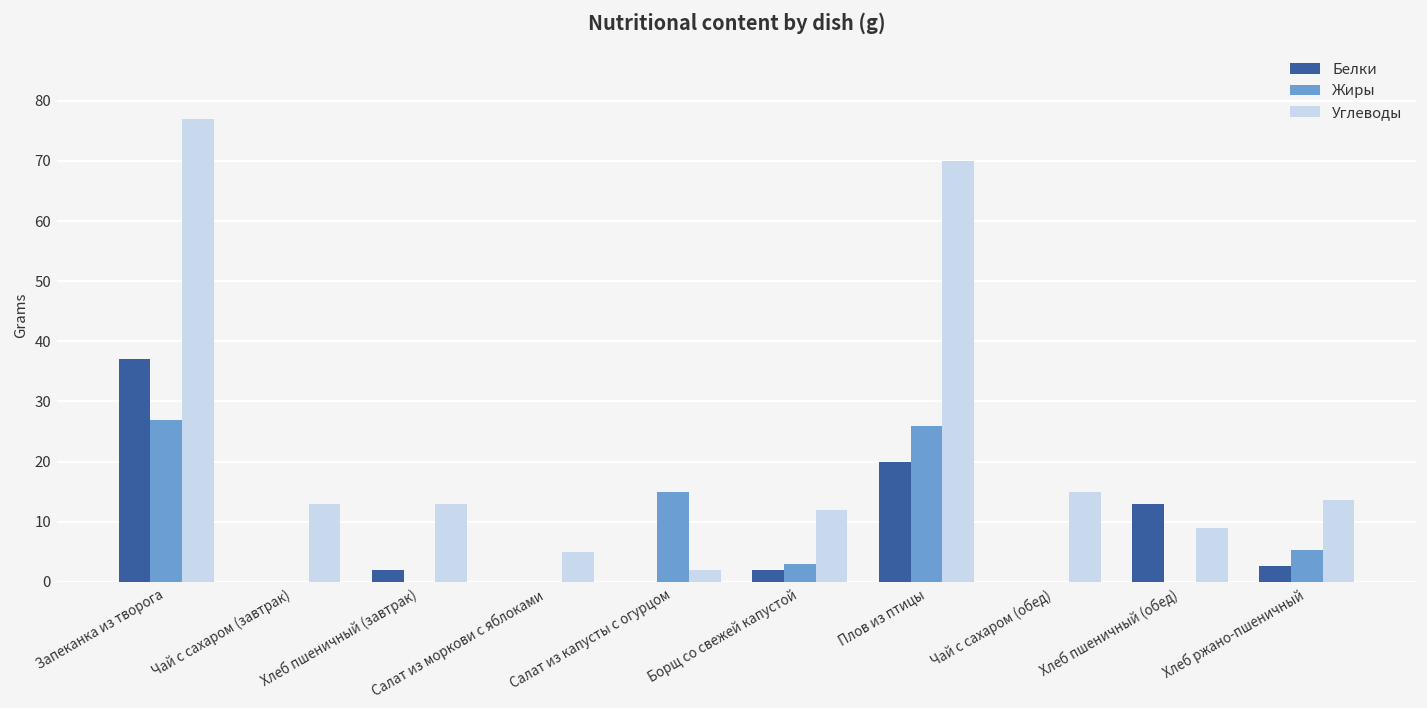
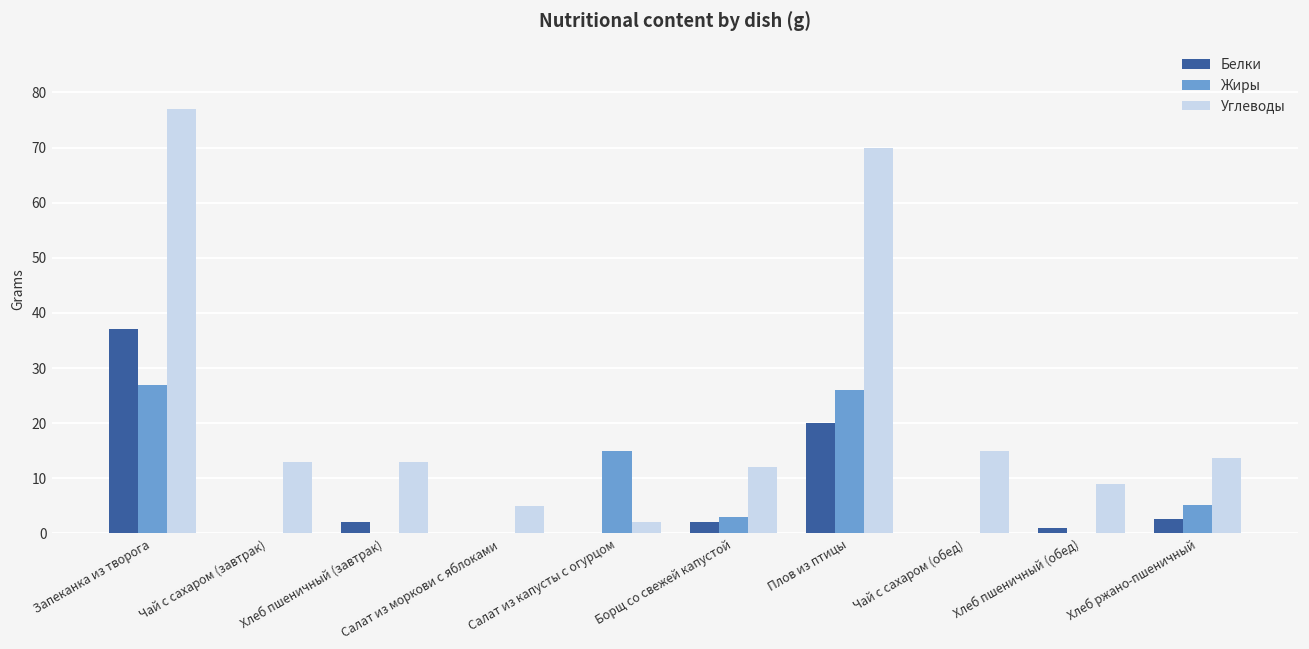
  {
    "Белки": {
      "Запеканка из творога": 37,
      "Чай с сахаром (завтрак)": 0,
      "Хлеб пшеничный (завтрак)": 2,
      "Салат из моркови с яблоками": 0,
      "Салат из капусты с огурцом": 0,
      "Борщ со свежей капустой": 2,
      "Плов из птицы": 20,
      "Чай с сахаром (обед)": 0,
-     "Хлеб пшеничный (обед)": 13,
+     "Хлеб пшеничный (обед)": 1,
      "Хлеб ржано-пшеничный": 3
    },
    "Жиры": {
      "Запеканка из творога": 27,
      "Чай с сахаром (завтрак)": 0,
      "Хлеб пшеничный (завтрак)": 0,
      "Салат из моркови с яблоками": 0,
      "Салат из капусты с огурцом": 15,
      "Борщ со свежей капустой": 3,
      "Плов из птицы": 26,
      "Чай с сахаром (обед)": 0,
      "Хлеб пшеничный (обед)": 0,
      "Хлеб ржано-пшеничный": 5
    },
    "Углеводы": {
      "Запеканка из творога": 77,
      "Чай с сахаром (завтрак)": 13,
      "Хлеб пшеничный (завтрак)": 13,
      "Салат из моркови с яблоками": 5,
      "Салат из капусты с огурцом": 2,
      "Борщ со свежей капустой": 12,
      "Плов из птицы": 70,
      "Чай с сахаром (обед)": 15,
      "Хлеб пшеничный (обед)": 9,
      "Хлеб ржано-пшеничный": 14
    }
  }
